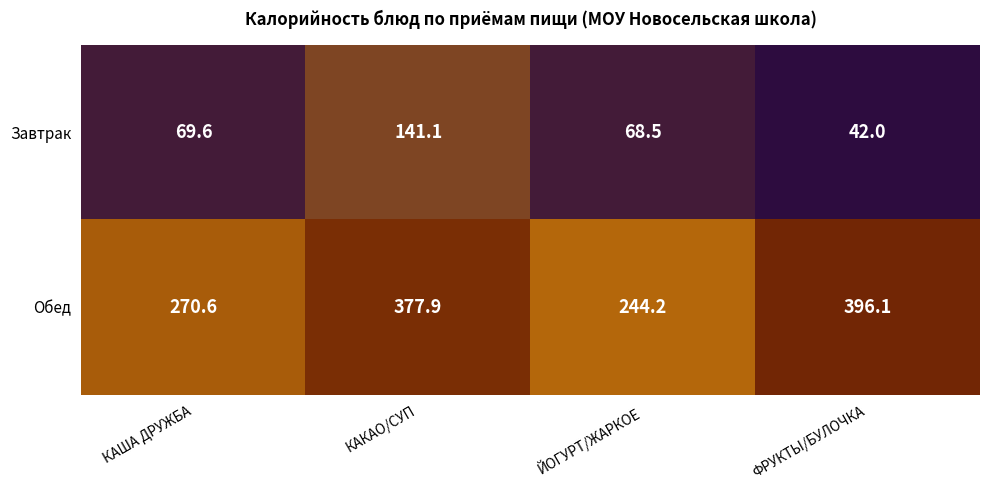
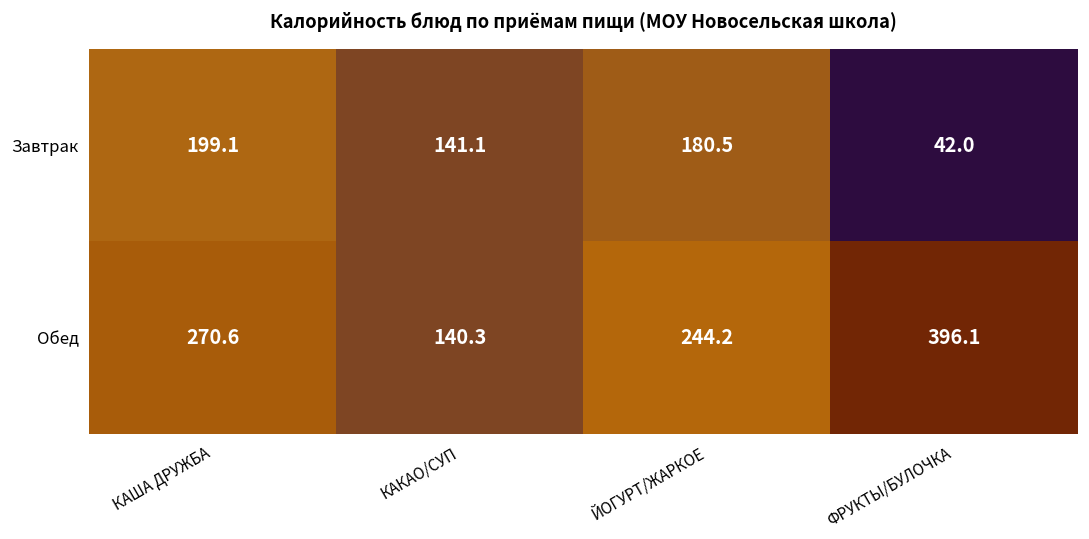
  {
    "Завтрак": {
-     "КАША ДРУЖБА": 69.6,
+     "КАША ДРУЖБА": 199.1,
      "КАКАО/СУП": 141.1,
-     "ЙОГУРТ/ЖАРКОЕ": 68.5,
+     "ЙОГУРТ/ЖАРКОЕ": 180.5,
      "ФРУКТЫ/БУЛОЧКА": 42.0
    },
    "Обед": {
      "КАША ДРУЖБА": 270.6,
-     "КАКАО/СУП": 377.9,
+     "КАКАО/СУП": 140.3,
      "ЙОГУРТ/ЖАРКОЕ": 244.2,
      "ФРУКТЫ/БУЛОЧКА": 396.1
    }
  }
